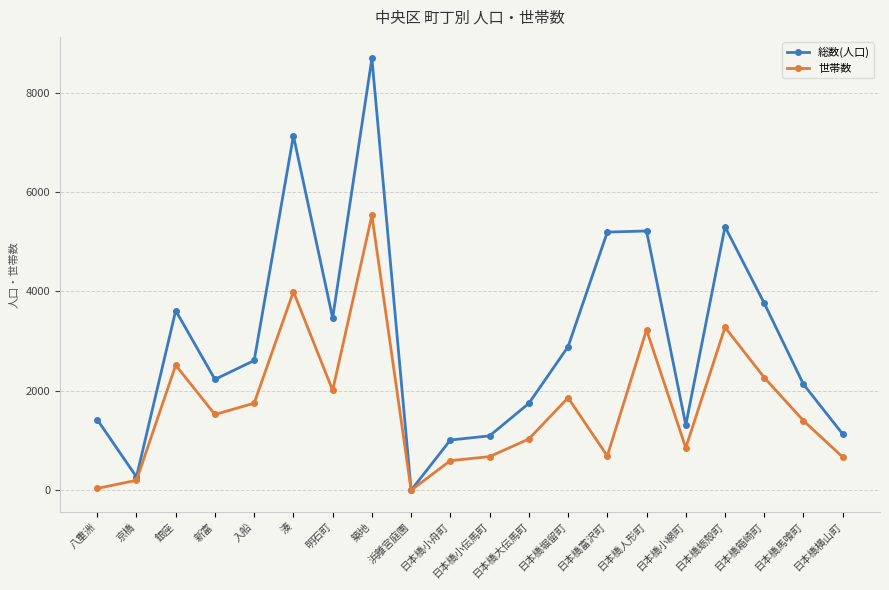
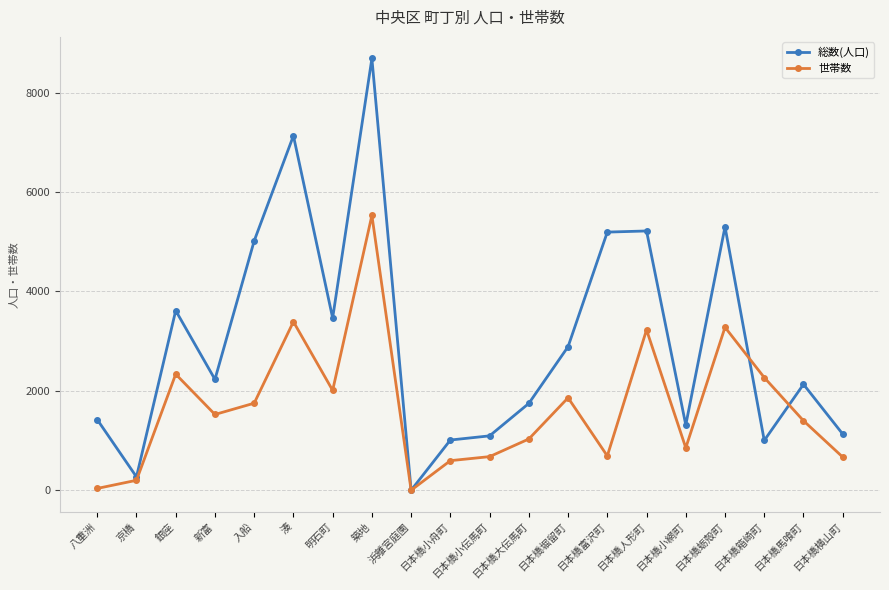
  {
    "総数(人口)": {
      "八重洲": 1400,
      "京橋": 300,
      "銀座": 3600,
      "新富": 2200,
-     "入船": 2600,
+     "入船": 5000,
      "湊": 7100,
      "明石町": 3500,
      "築地": 8700,
      "日本橋小舟町": 1000,
      "日本橋小伝馬町": 1100,
      "日本橋大伝馬町": 1700,
      "日本橋堀留町": 2900,
      "日本橋富沢町": 5200,
      "日本橋人形町": 5200,
      "日本橋小網町": 1300,
      "日本橋蛎殻町": 5300,
-     "日本橋箱崎町": 3800,
+     "日本橋箱崎町": 1000,
      "日本橋馬喰町": 2100,
      "日本橋横山町": 1100
    },
    "世帯数": {
      "八重洲": 0,
      "京橋": 200,
-     "銀座": 2500,
+     "銀座": 2300,
      "新富": 1500,
      "入船": 1800,
-     "湊": 4000,
+     "湊": 3400,
      "明石町": 2000,
      "築地": 5500,
      "日本橋小舟町": 600,
      "日本橋小伝馬町": 700,
      "日本橋大伝馬町": 1000,
      "日本橋堀留町": 1900,
      "日本橋富沢町": 700,
      "日本橋人形町": 3200,
      "日本橋小網町": 900,
      "日本橋蛎殻町": 3300,
      "日本橋箱崎町": 2300,
      "日本橋馬喰町": 1400,
      "日本橋横山町": 700
    }
  }
